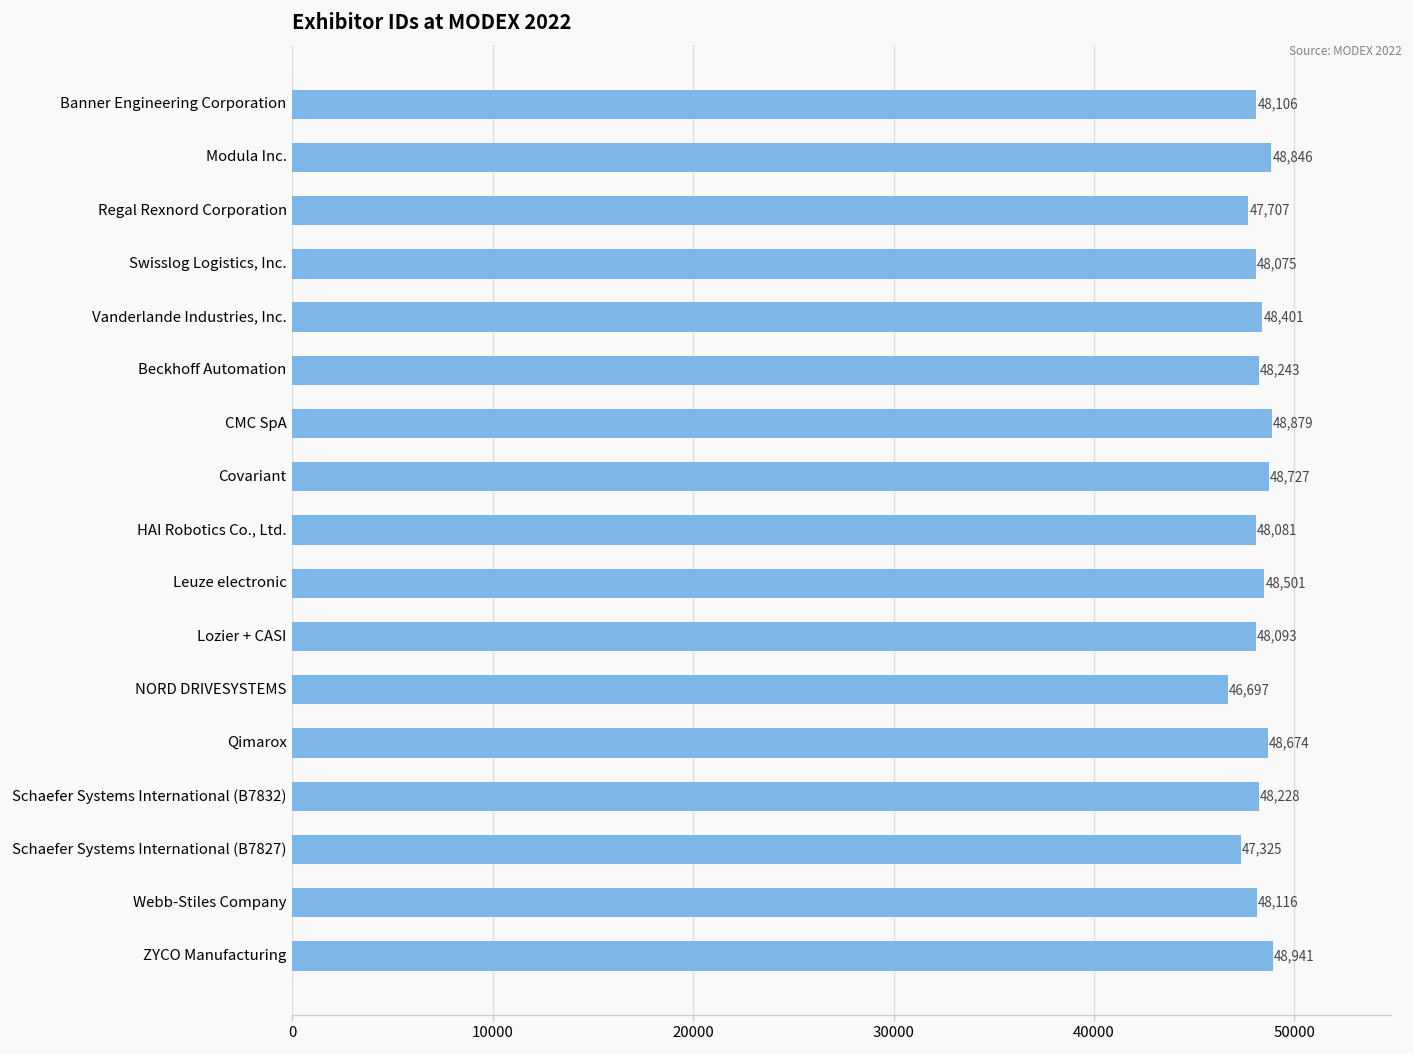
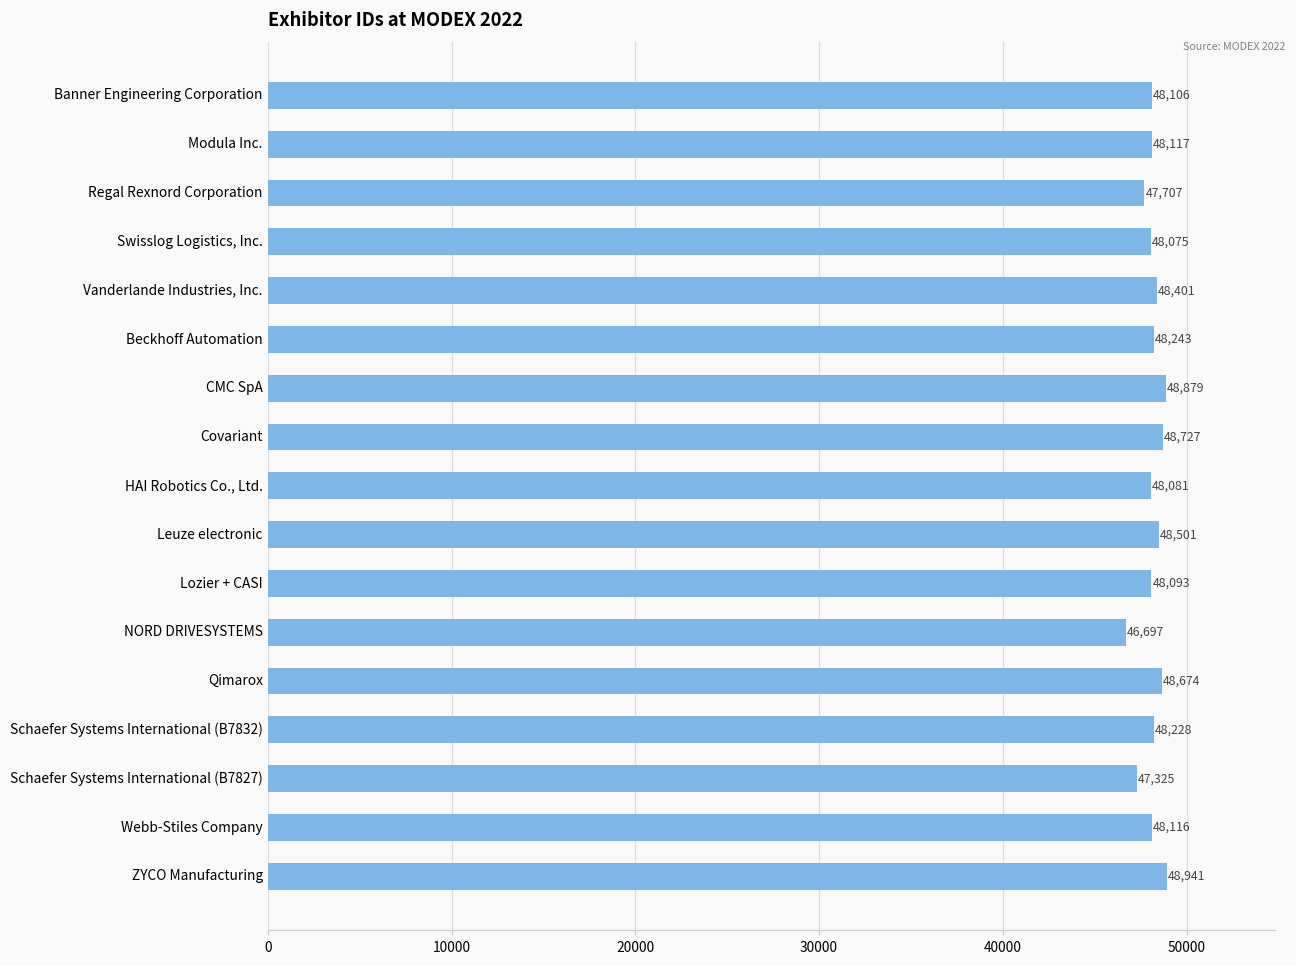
  {
    "Banner Engineering Corporation": "48,106",
-   "Modula Inc.": "48,846",
+   "Modula Inc.": "48,117",
    "Regal Rexnord Corporation": "47,707",
    "Swisslog Logistics, Inc.": "48,075",
    "Vanderlande Industries, Inc.": "48,401",
    "Beckhoff Automation": "48,243",
    "CMC SpA": "48,879",
    "Covariant": "48,727",
    "HAI Robotics Co., Ltd.": "48,081",
    "Leuze electronic": "48,501",
    "Lozier + CASI": "48,093",
    "NORD DRIVESYSTEMS": "46,697",
    "Qimarox": "48,674",
    "Schaefer Systems International (B7832)": "48,228",
    "Schaefer Systems International (B7827)": "47,325",
    "Webb-Stiles Company": "48,116",
    "ZYCO Manufacturing": "48,941"
  }
